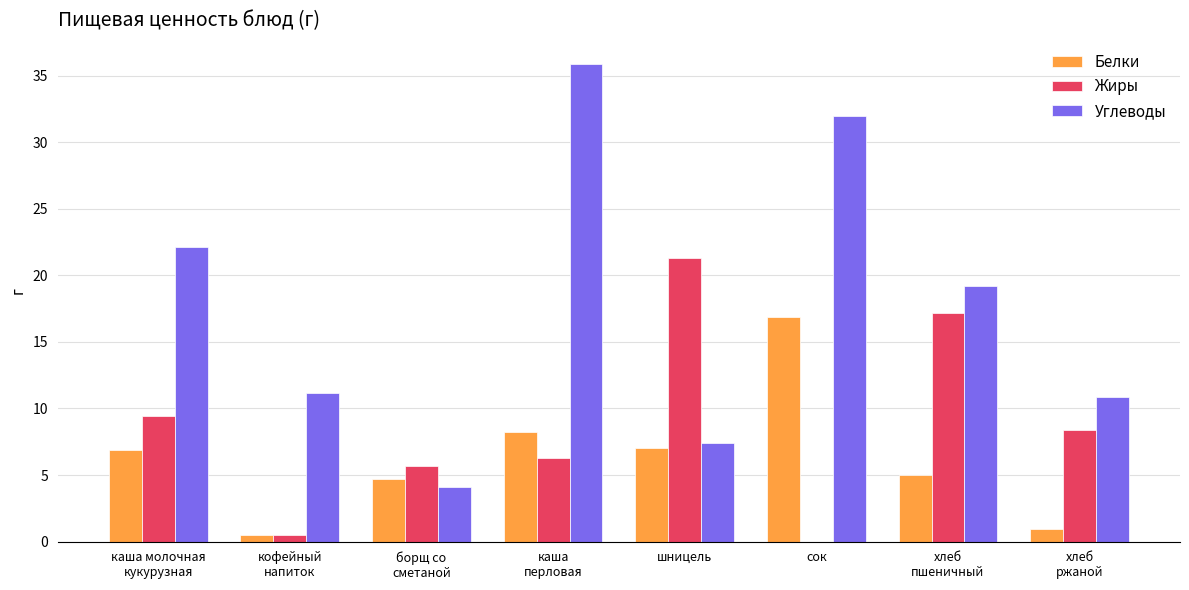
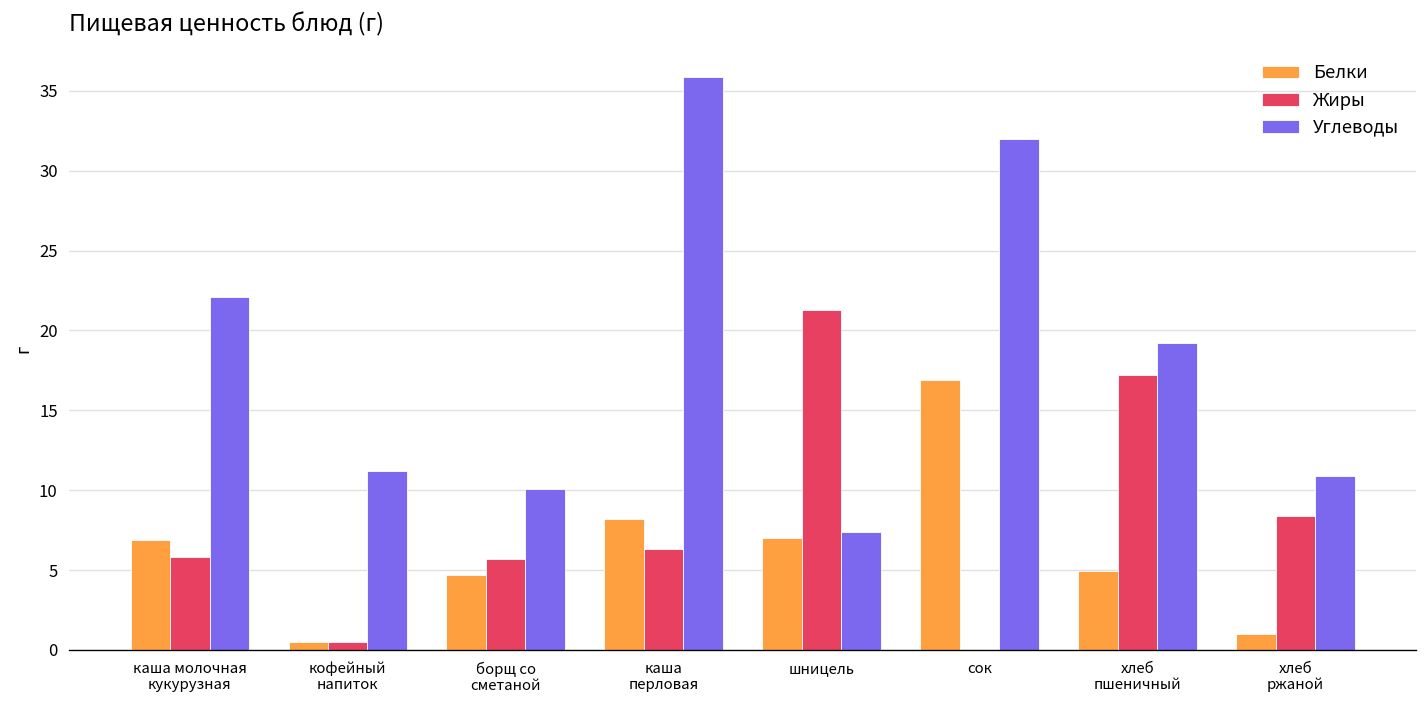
  {
    "Белки": {
      "каша молочная кукурузная": 6.9,
      "кофейный напиток": 0.5,
      "борщ со сметаной": 4.7,
      "каша перловая": 8.2,
      "шницель": 7.0,
      "сок": 16.9,
      "хлеб пшеничный": 5.0,
      "хлеб ржаной": 1.0
    },
    "Жиры": {
-     "каша молочная кукурузная": 9.4,
+     "каша молочная кукурузная": 5.8,
      "кофейный напиток": 0.5,
      "борщ со сметаной": 5.7,
      "каша перловая": 6.3,
      "шницель": 21.3,
      "сок": 0.0,
      "хлеб пшеничный": 17.2,
      "хлеб ржаной": 8.4
    },
    "Углеводы": {
      "каша молочная кукурузная": 22.1,
      "кофейный напиток": 11.2,
-     "борщ со сметаной": 4.1,
+     "борщ со сметаной": 10.1,
      "каша перловая": 35.9,
      "шницель": 7.4,
      "сок": 32.0,
      "хлеб пшеничный": 19.2,
      "хлеб ржаной": 10.9
    }
  }
